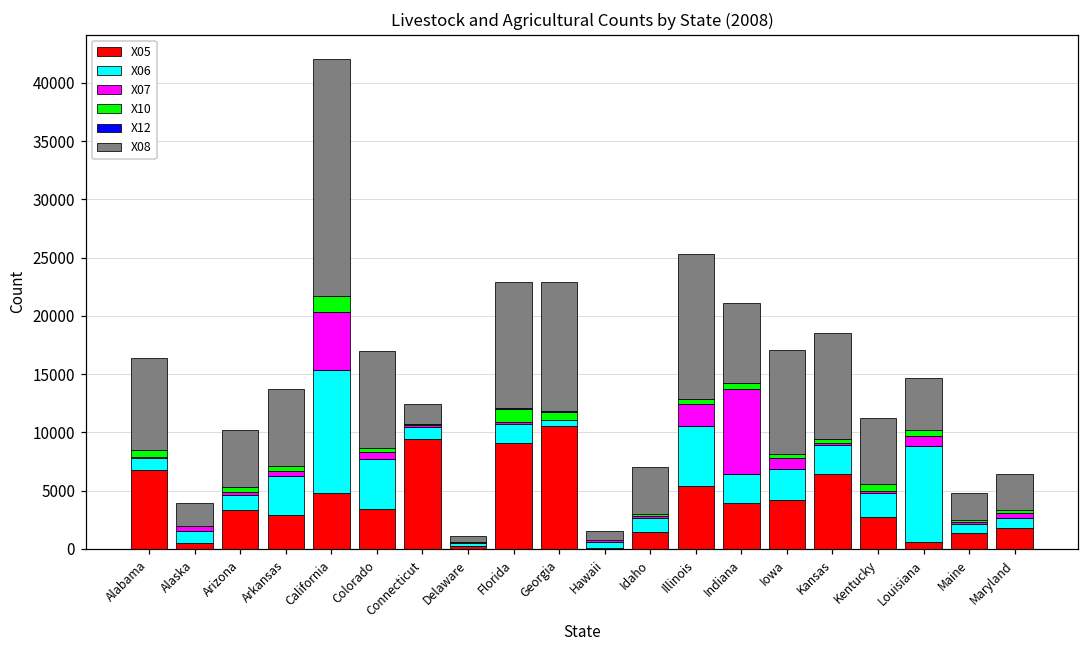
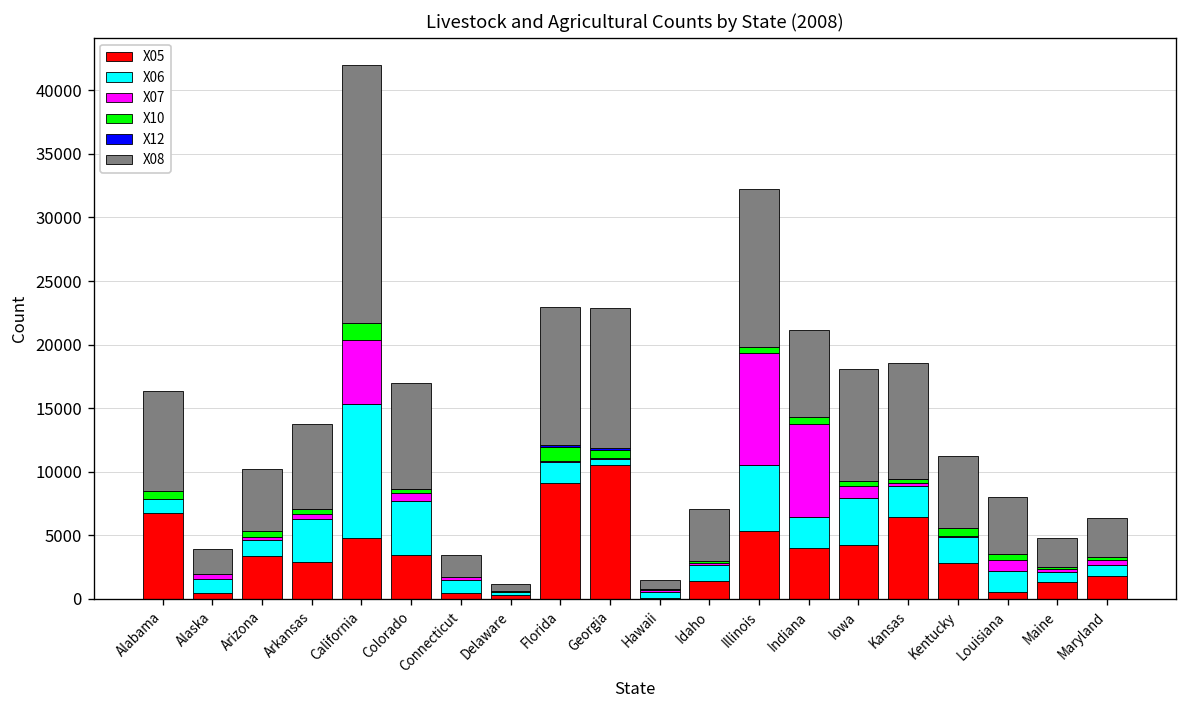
  {
    "X05": {
      "Alabama": 6800,
      "Alaska": 500,
      "Arizona": 3400,
      "Arkansas": 2900,
      "California": 4800,
      "Colorado": 3400,
-     "Connecticut": 9400,
+     "Connecticut": 400,
      "Delaware": 300,
      "Florida": 9100,
      "Georgia": 10500,
      "Idaho": 1400,
      "Illinois": 5400,
      "Indiana": 4000,
      "Iowa": 4200,
      "Kansas": 6500,
      "Kentucky": 2800,
      "Louisiana": 500,
      "Maine": 1300,
      "Maryland": 1800
    },
    "X06": {
      "Alabama": 1100,
      "Alaska": 1100,
      "Arizona": 1200,
      "Arkansas": 3400,
      "California": 10500,
      "Colorado": 4300,
      "Connecticut": 1000,
      "Florida": 1600,
      "Georgia": 500,
      "Hawaii": 500,
      "Idaho": 1200,
      "Illinois": 5200,
      "Indiana": 2500,
-     "Iowa": 2700,
+     "Iowa": 3700,
      "Kansas": 2400,
      "Kentucky": 2100,
-     "Louisiana": 8300,
+     "Louisiana": 1700,
      "Maine": 800,
      "Maryland": 900
    },
    "X07": {
      "Alaska": 400,
      "Arizona": 200,
      "Arkansas": 400,
      "California": 5000,
      "Colorado": 600,
-     "Illinois": 1900,
+     "Illinois": 8800,
      "Indiana": 7300,
      "Iowa": 900,
      "Louisiana": 800,
      "Maryland": 400
    },
    "X10": {
      "Alabama": 600,
      "Arizona": 500,
      "Arkansas": 400,
      "California": 1300,
      "Colorado": 300,
      "Florida": 1100,
      "Georgia": 700,
      "Illinois": 400,
      "Indiana": 500,
      "Iowa": 300,
      "Kansas": 300,
      "Kentucky": 600,
      "Louisiana": 500
    },
    "X12": {
      "Arkansas": 0,
      "California": 0,
      "Colorado": 0,
      "Connecticut": 0,
      "Hawaii": 0,
      "Indiana": 0,
      "Iowa": 0,
      "Kansas": 0,
      "Louisiana": 0,
      "Maine": 0
    },
    "X08": {
      "Alabama": 7900,
      "Alaska": 1900,
      "Arizona": 4900,
      "Arkansas": 6600,
      "California": 20400,
      "Colorado": 8300,
      "Connecticut": 1700,
      "Delaware": 500,
      "Florida": 10900,
      "Georgia": 11000,
      "Hawaii": 700,
      "Idaho": 4100,
      "Illinois": 12400,
      "Indiana": 6900,
      "Iowa": 8900,
      "Kansas": 9100,
      "Kentucky": 5700,
      "Louisiana": 4500,
      "Maine": 2300,
      "Maryland": 3100
    }
  }
